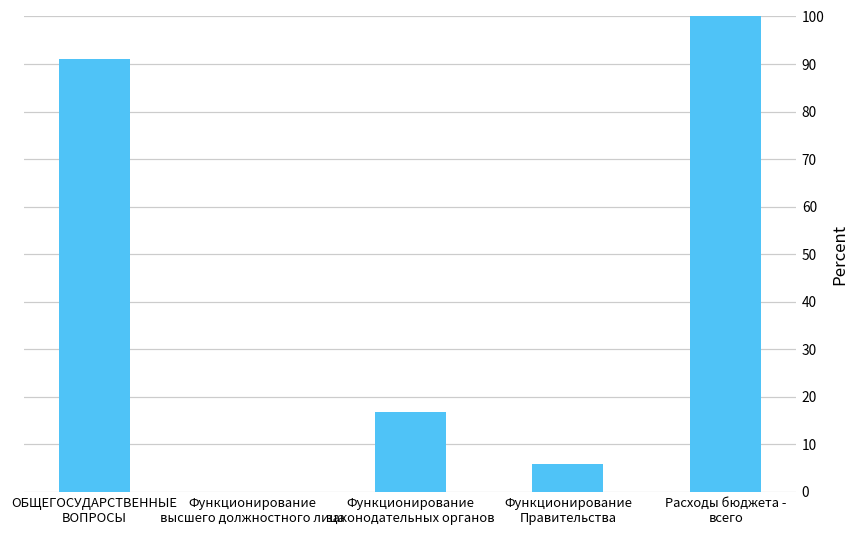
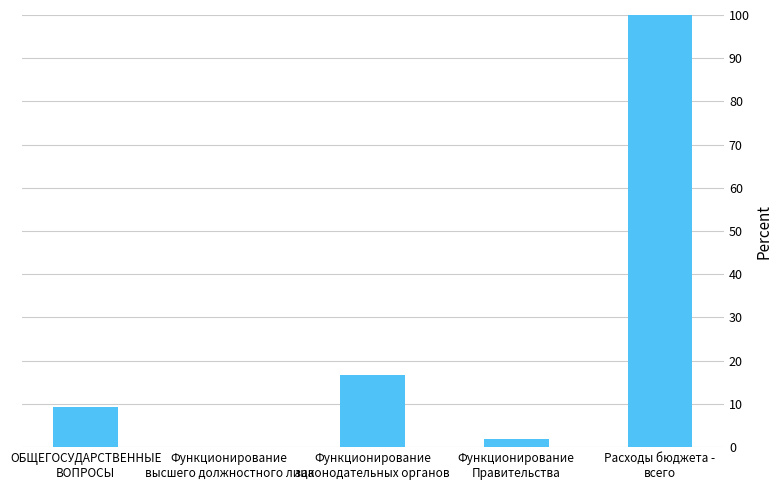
  {
-   "ОБЩЕГОСУДАРСТВЕННЫЕ ВОПРОСЫ": 91,
+   "ОБЩЕГОСУДАРСТВЕННЫЕ ВОПРОСЫ": 9,
    "Функционирование законодательных органов": 17,
-   "Функционирование Правительства": 6,
+   "Функционирование Правительства": 2,
    "Расходы бюджета - всего": 100
  }
